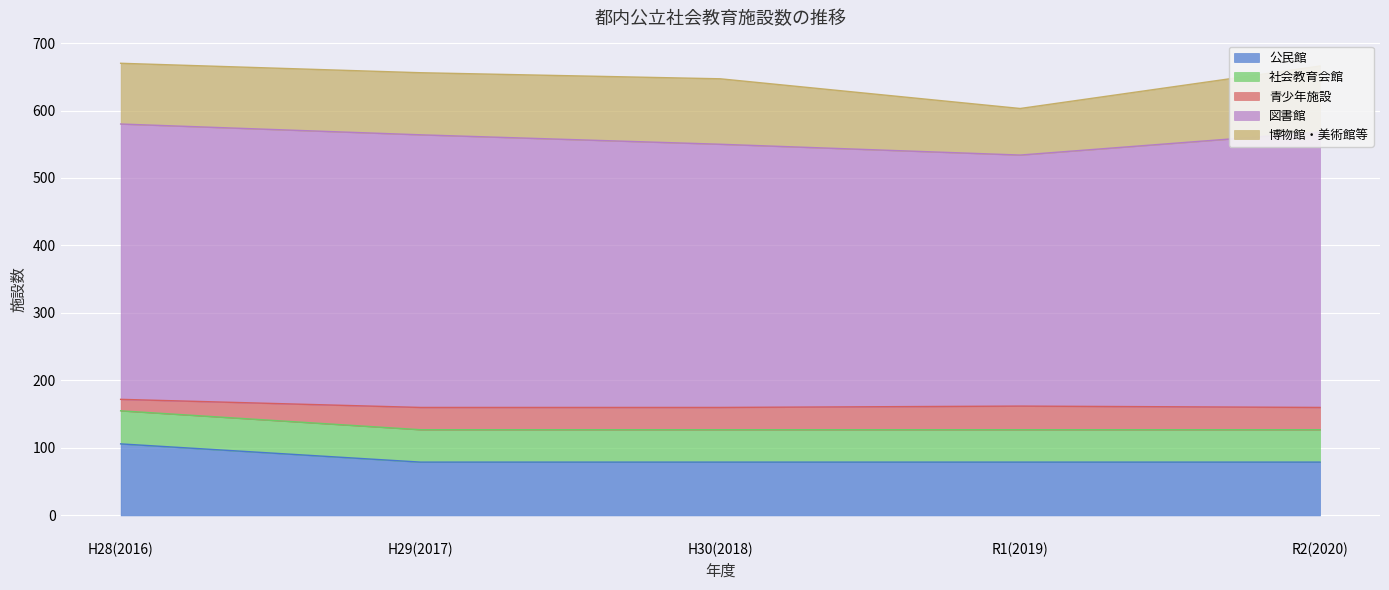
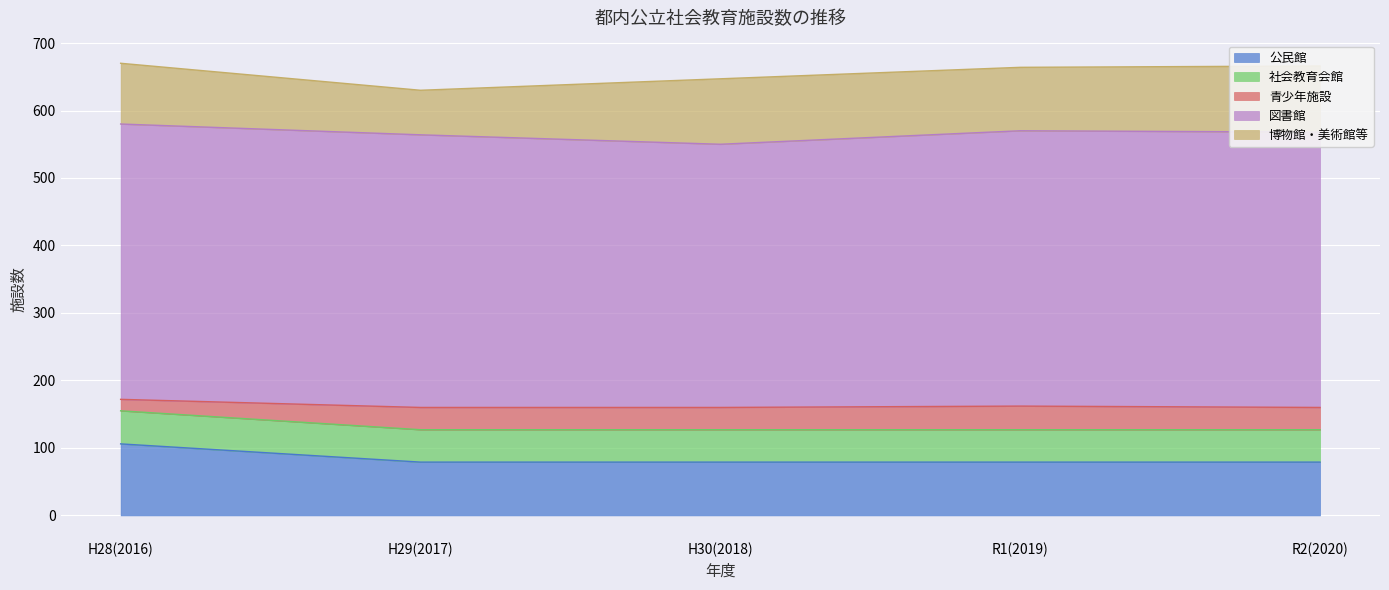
  {
    "公民館": {
      "H28(2016)": 110,
      "H29(2017)": 80,
      "H30(2018)": 80,
      "R1(2019)": 80,
      "R2(2020)": 80
    },
    "社会教育会館": {
      "H28(2016)": 50,
      "H29(2017)": 50,
      "H30(2018)": 50,
      "R1(2019)": 50,
      "R2(2020)": 50
    },
    "青少年施設": {
      "H28(2016)": 20,
      "H29(2017)": 30,
      "H30(2018)": 30,
      "R1(2019)": 40,
      "R2(2020)": 30
    },
    "図書館": {
      "H28(2016)": 410,
      "H29(2017)": 400,
      "H30(2018)": 390,
-     "R1(2019)": 370
+     "R1(2019)": 410
    },
    "博物館・美術館等": {
      "H28(2016)": 90,
-     "H29(2017)": 90,
+     "H29(2017)": 70,
      "H30(2018)": 100,
-     "R1(2019)": 70
+     "R1(2019)": 90
    }
  }
